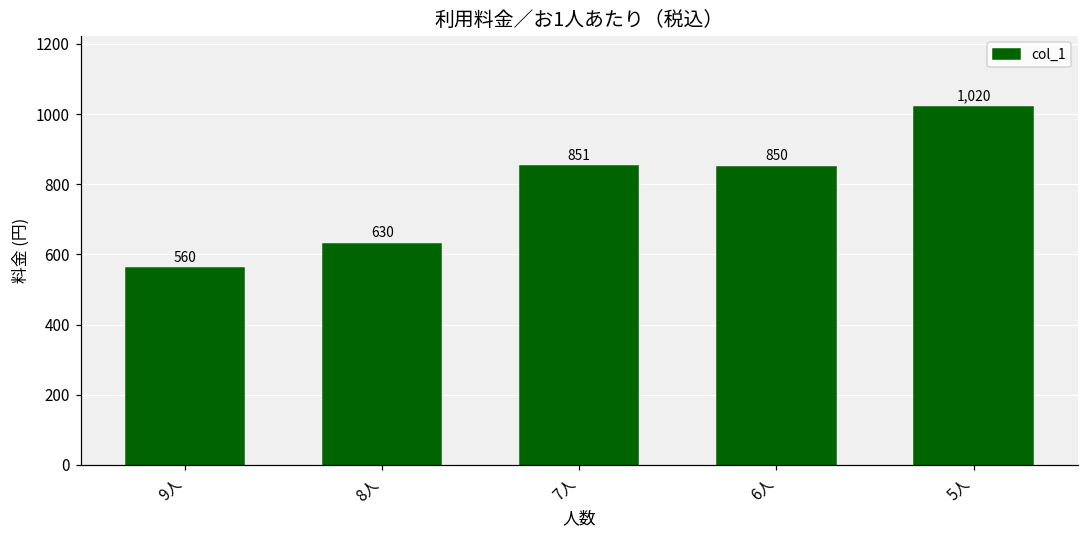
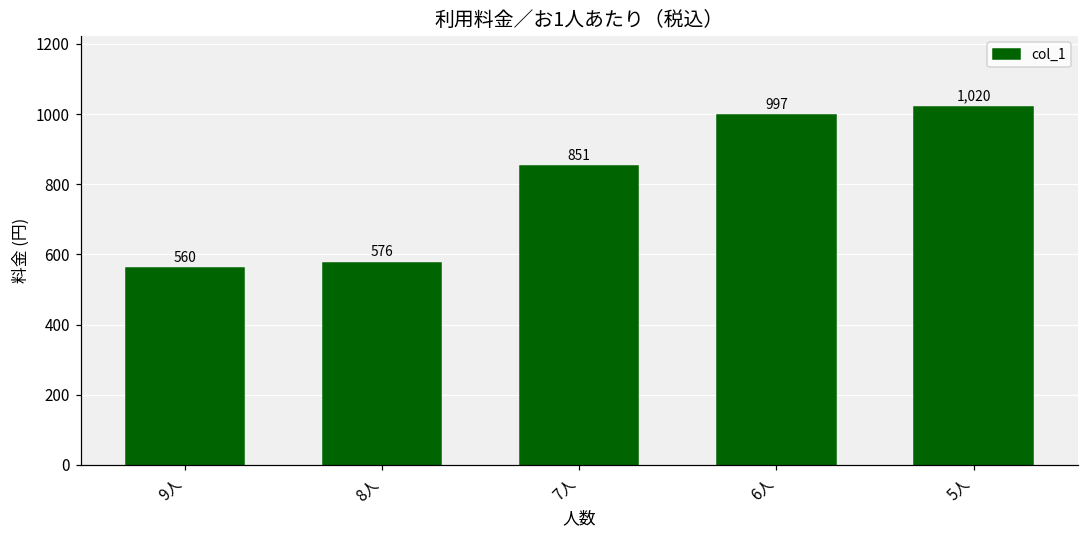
  {
    "9人": "560",
-   "8人": "630",
+   "8人": "576",
    "7人": "851",
-   "6人": "850",
+   "6人": "997",
    "5人": "1,020"
  }
